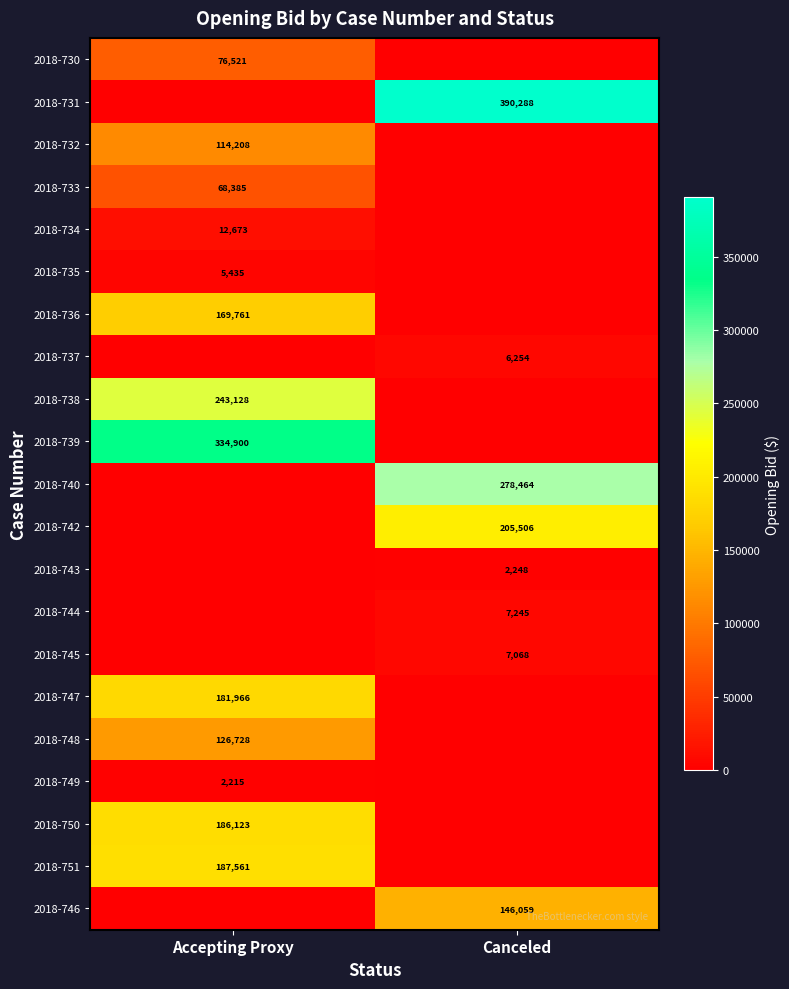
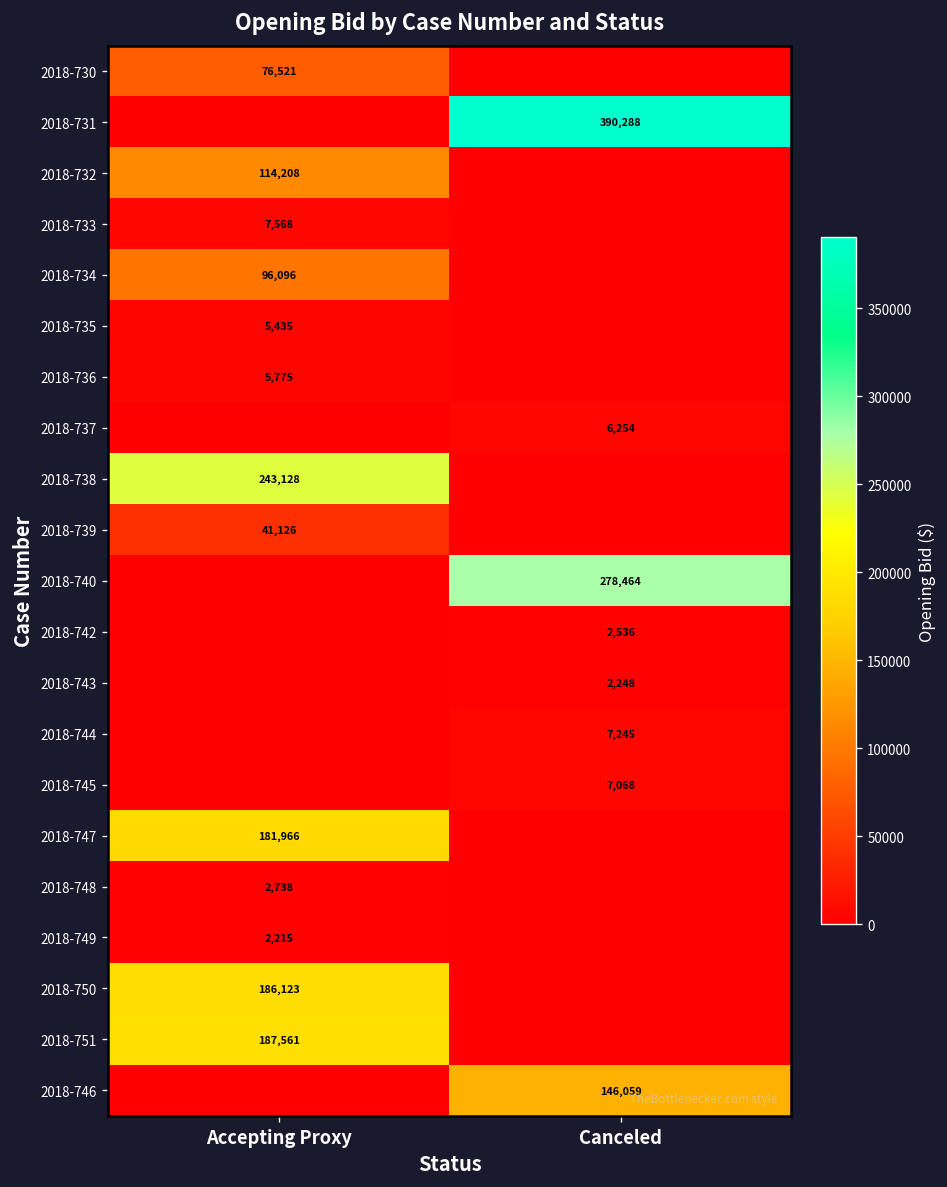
  {
    "2018-730": {
      "Accepting Proxy": "76,521"
    },
    "2018-731": {
      "Canceled": "390,288"
    },
    "2018-732": {
      "Accepting Proxy": "114,208"
    },
    "2018-733": {
-     "Accepting Proxy": "68,385"
+     "Accepting Proxy": "7,568"
    },
    "2018-734": {
-     "Accepting Proxy": "12,673"
+     "Accepting Proxy": "96,096"
    },
    "2018-735": {
      "Accepting Proxy": "5,435"
    },
    "2018-736": {
-     "Accepting Proxy": "169,761"
+     "Accepting Proxy": "5,775"
    },
    "2018-737": {
      "Canceled": "6,254"
    },
    "2018-738": {
      "Accepting Proxy": "243,128"
    },
    "2018-739": {
-     "Accepting Proxy": "334,900"
+     "Accepting Proxy": "41,126"
    },
    "2018-740": {
      "Canceled": "278,464"
    },
    "2018-742": {
-     "Canceled": "205,506"
+     "Canceled": "2,536"
    },
    "2018-743": {
      "Canceled": "2,248"
    },
    "2018-744": {
      "Canceled": "7,245"
    },
    "2018-745": {
      "Canceled": "7,068"
    },
    "2018-747": {
      "Accepting Proxy": "181,966"
    },
    "2018-748": {
-     "Accepting Proxy": "126,728"
+     "Accepting Proxy": "2,738"
    },
    "2018-749": {
      "Accepting Proxy": "2,215"
    },
    "2018-750": {
      "Accepting Proxy": "186,123"
    },
    "2018-751": {
      "Accepting Proxy": "187,561"
    }
  }
